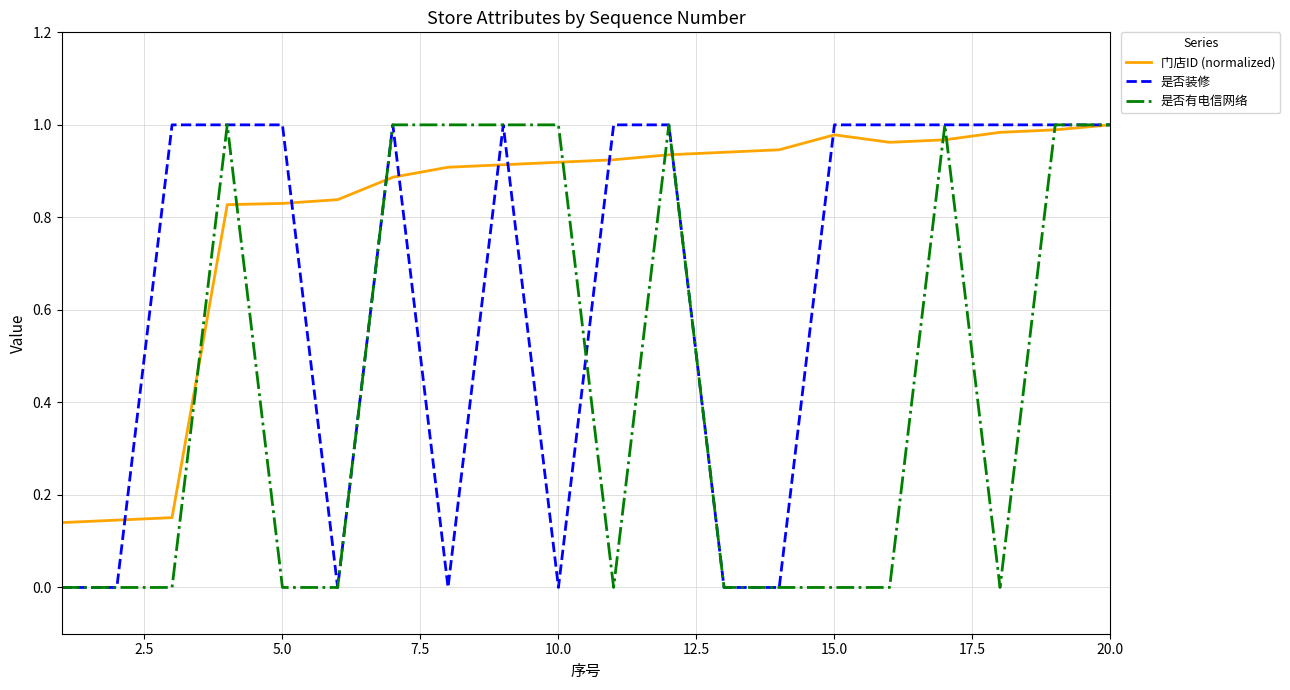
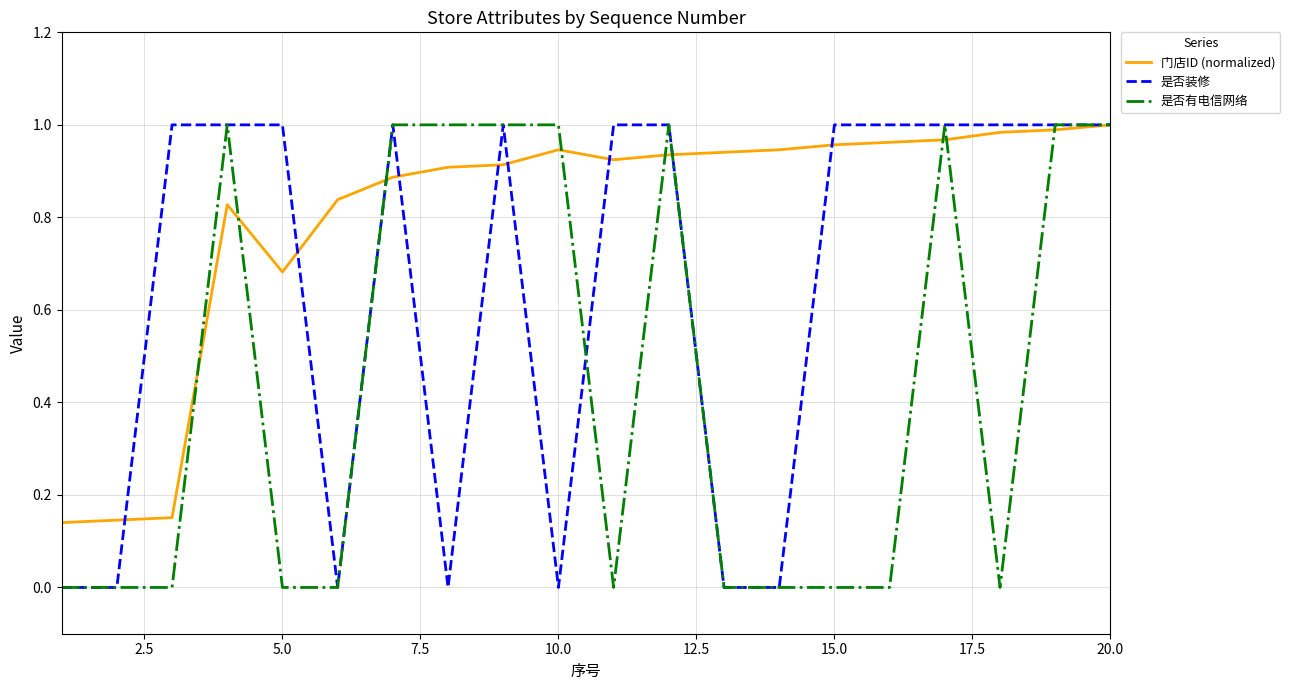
  {
    "门店ID (normalized)": {
-     "5.0": 0.83,
-     "10.0": 0.92,
-     "15.0": 0.98
+     "5.0": 0.68,
+     "10.0": 0.95,
+     "15.0": 0.96
    },
    "是否装修": {
      "5.0": 1.00,
      "10.0": 0.00,
      "15.0": 1.00
    },
    "是否有电信网络": {
      "5.0": 0.00,
      "10.0": 1.00,
      "15.0": 0.00
    }
  }
